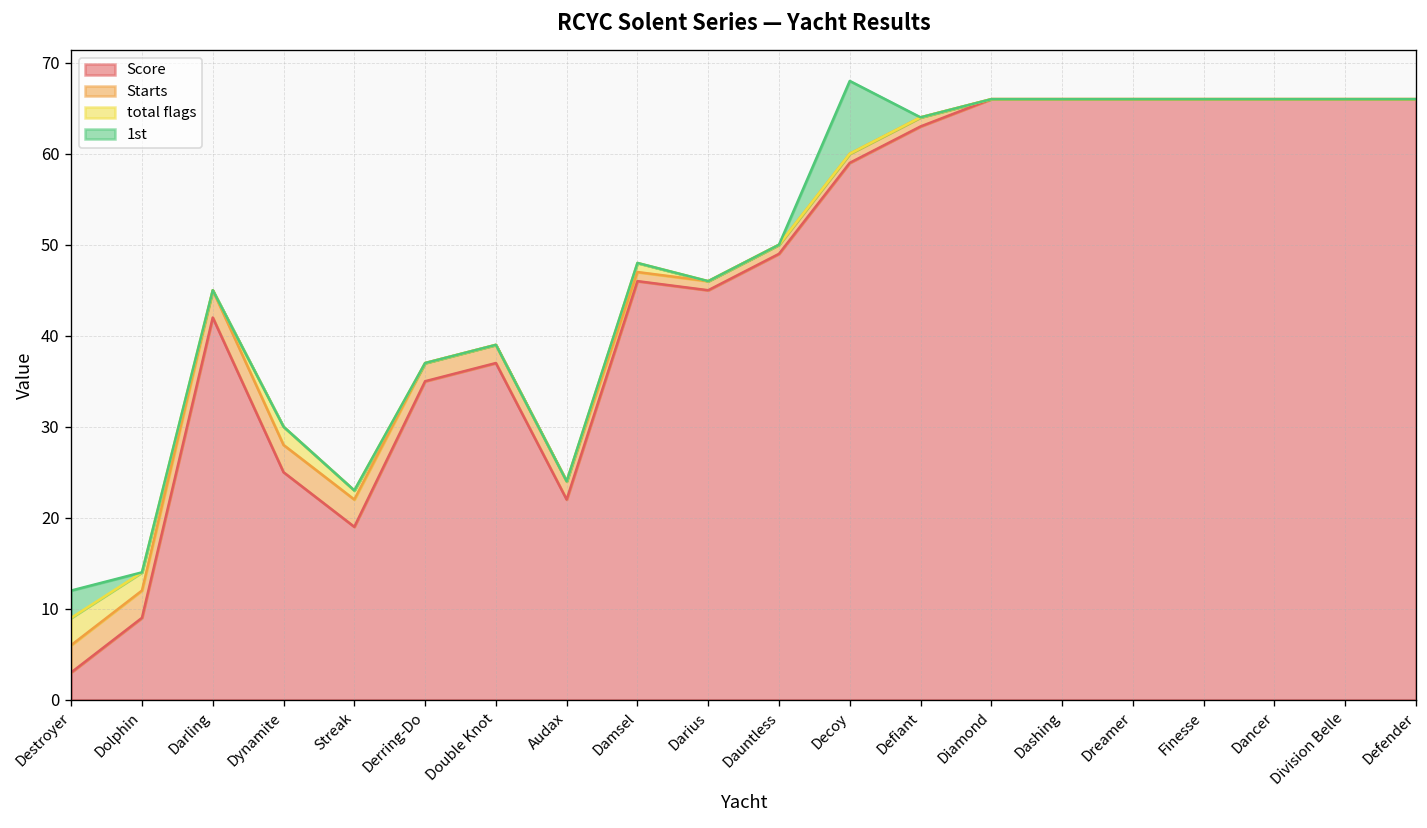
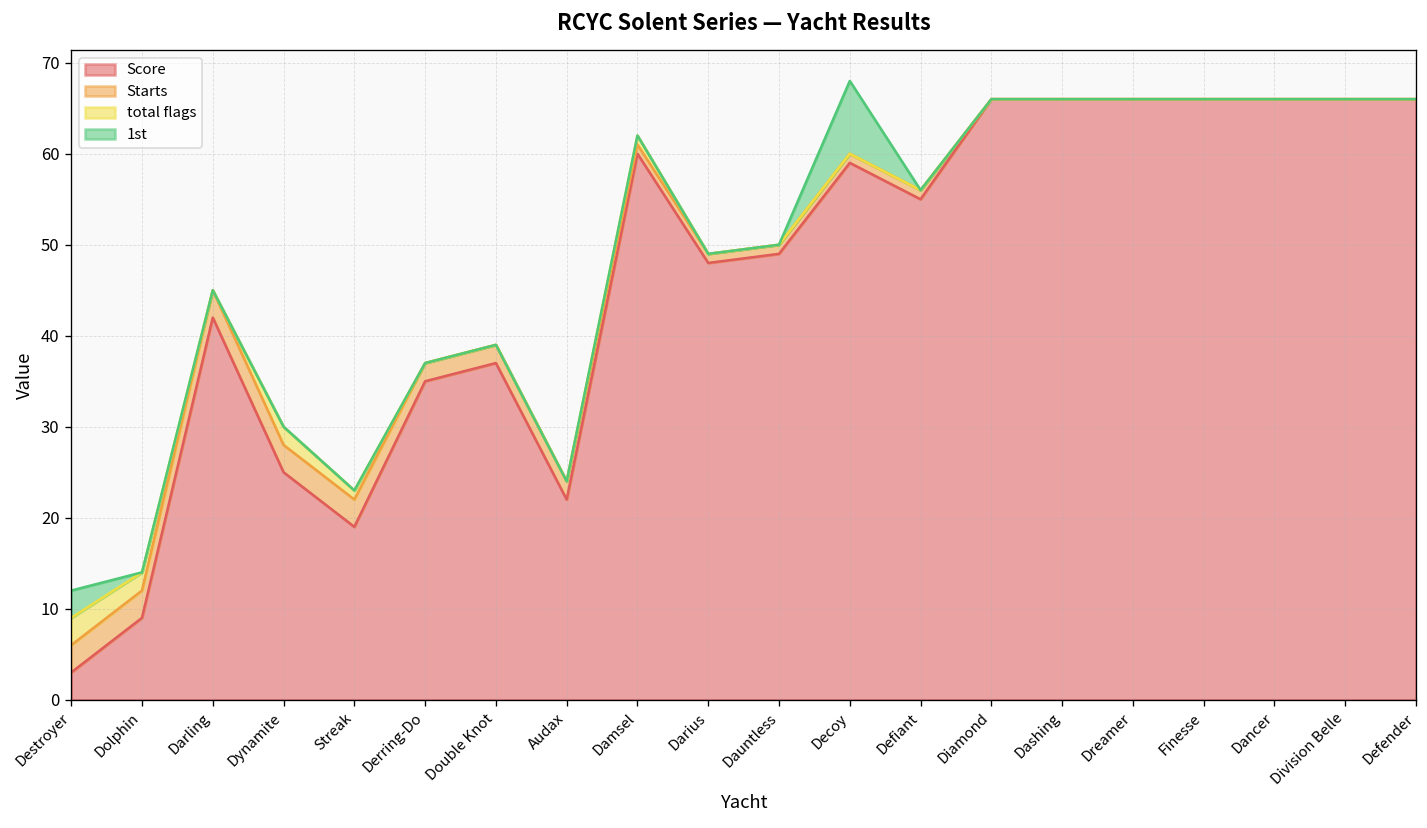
  {
    "Score": {
      "Destroyer": 3,
      "Dolphin": 9,
      "Darling": 42,
      "Dynamite": 25,
      "Streak": 19,
      "Derring-Do": 35,
      "Double Knot": 37,
      "Audax": 22,
-     "Damsel": 46,
-     "Darius": 45,
+     "Damsel": 60,
+     "Darius": 48,
      "Dauntless": 49,
      "Decoy": 59,
-     "Defiant": 63
+     "Defiant": 55
    },
    "1st": {
      "Destroyer": 3,
      "Decoy": 8
    }
  }
